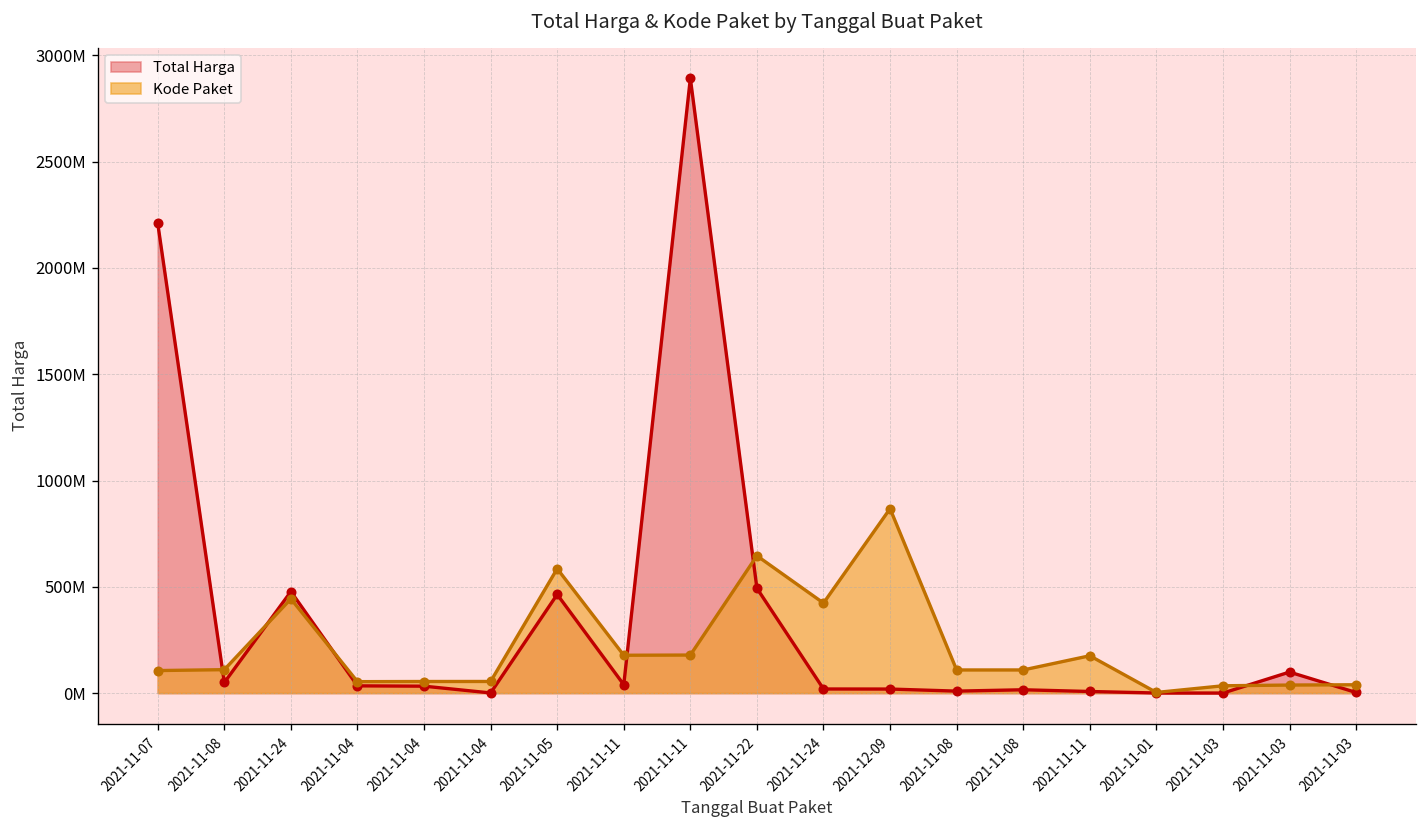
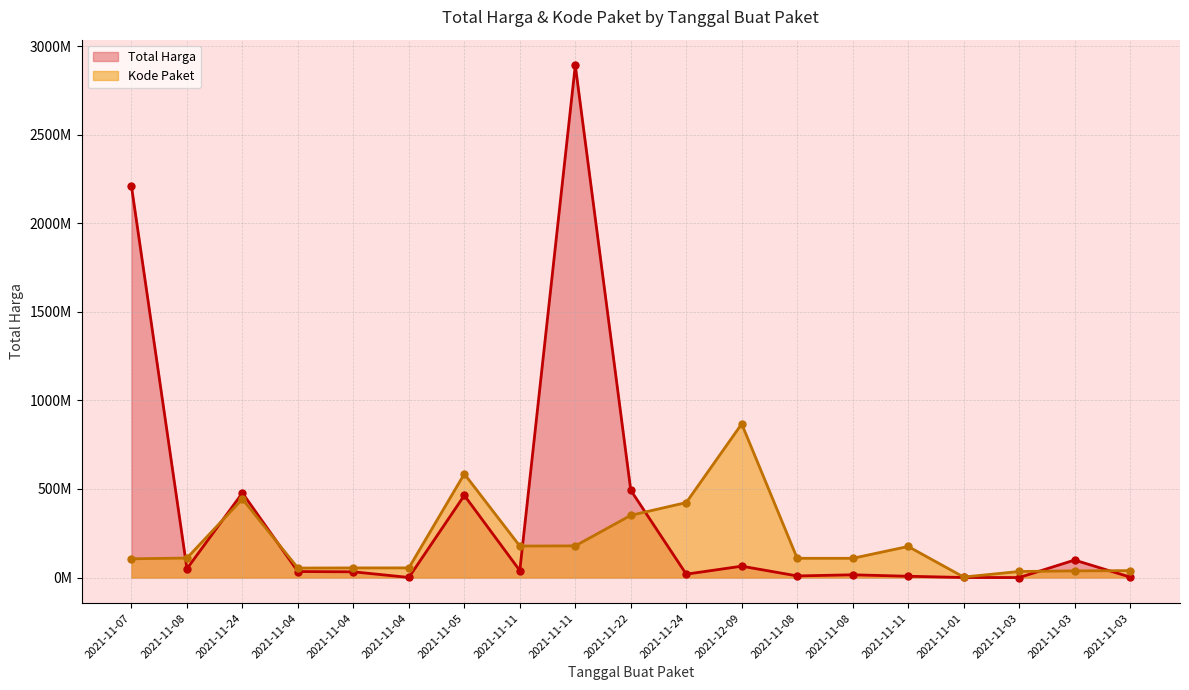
  {
    "Total Harga": {
      "2021-11-07": 2210000000,
      "2021-11-05": 460000000,
      "2021-11-22": 490000000,
-     "2021-12-09": 20000000
+     "2021-12-09": 60000000
    },
    "Kode Paket": {
      "2021-11-07": 110000000,
      "2021-11-05": 590000000,
-     "2021-11-22": 650000000,
+     "2021-11-22": 350000000,
      "2021-12-09": 870000000
    }
  }
